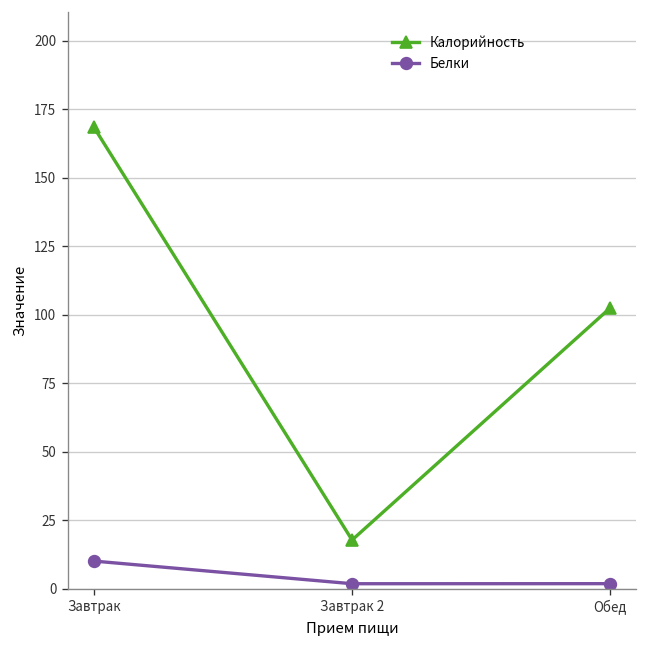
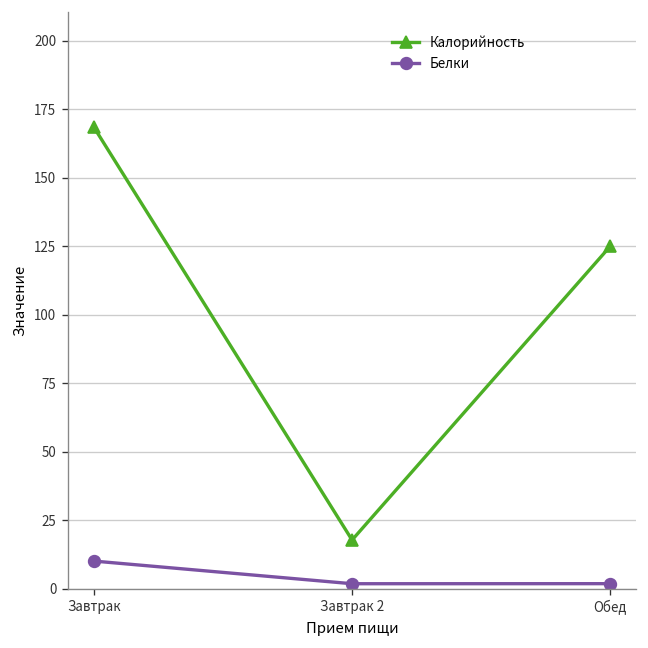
  {
    "Калорийность": {
      "Завтрак": 168,
      "Завтрак 2": 18,
-     "Обед": 103
+     "Обед": 125
    },
    "Белки": {
      "Завтрак": 10,
      "Завтрак 2": 2,
      "Обед": 2
    }
  }
